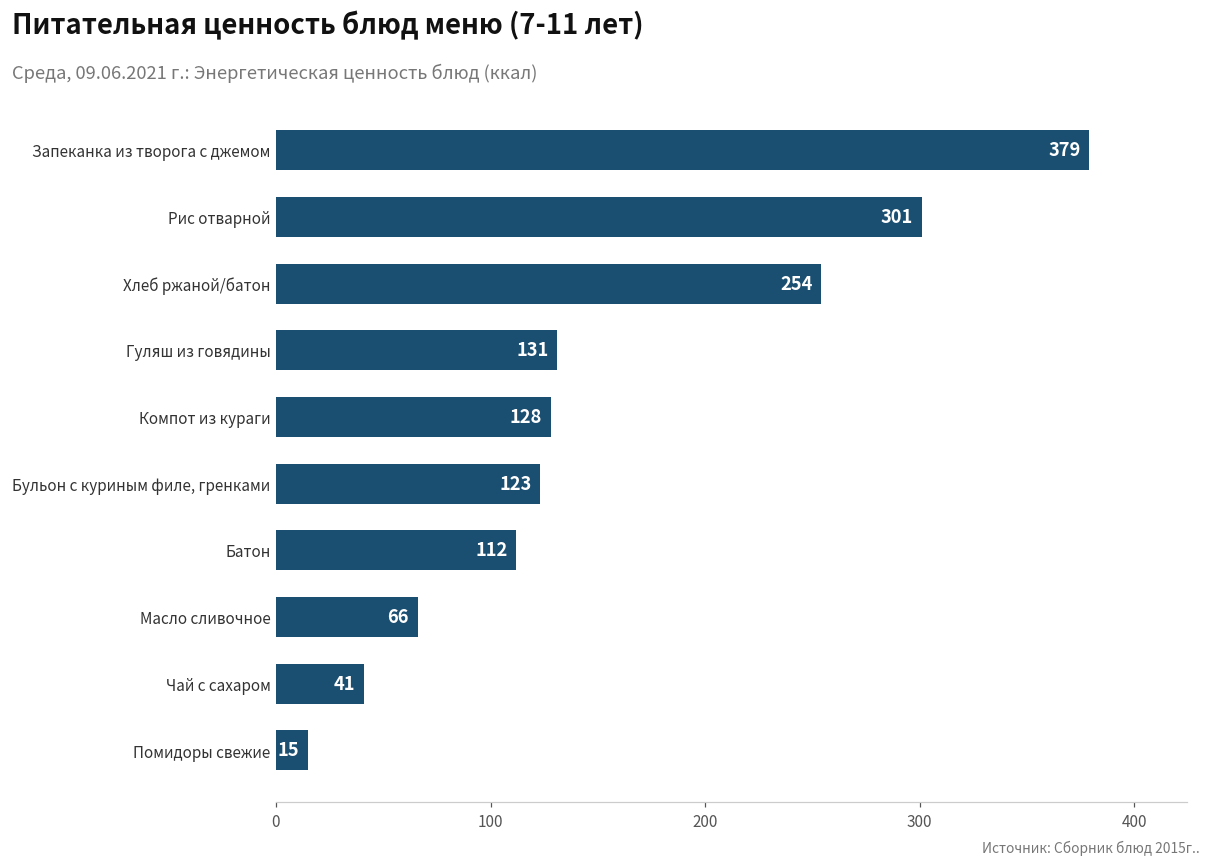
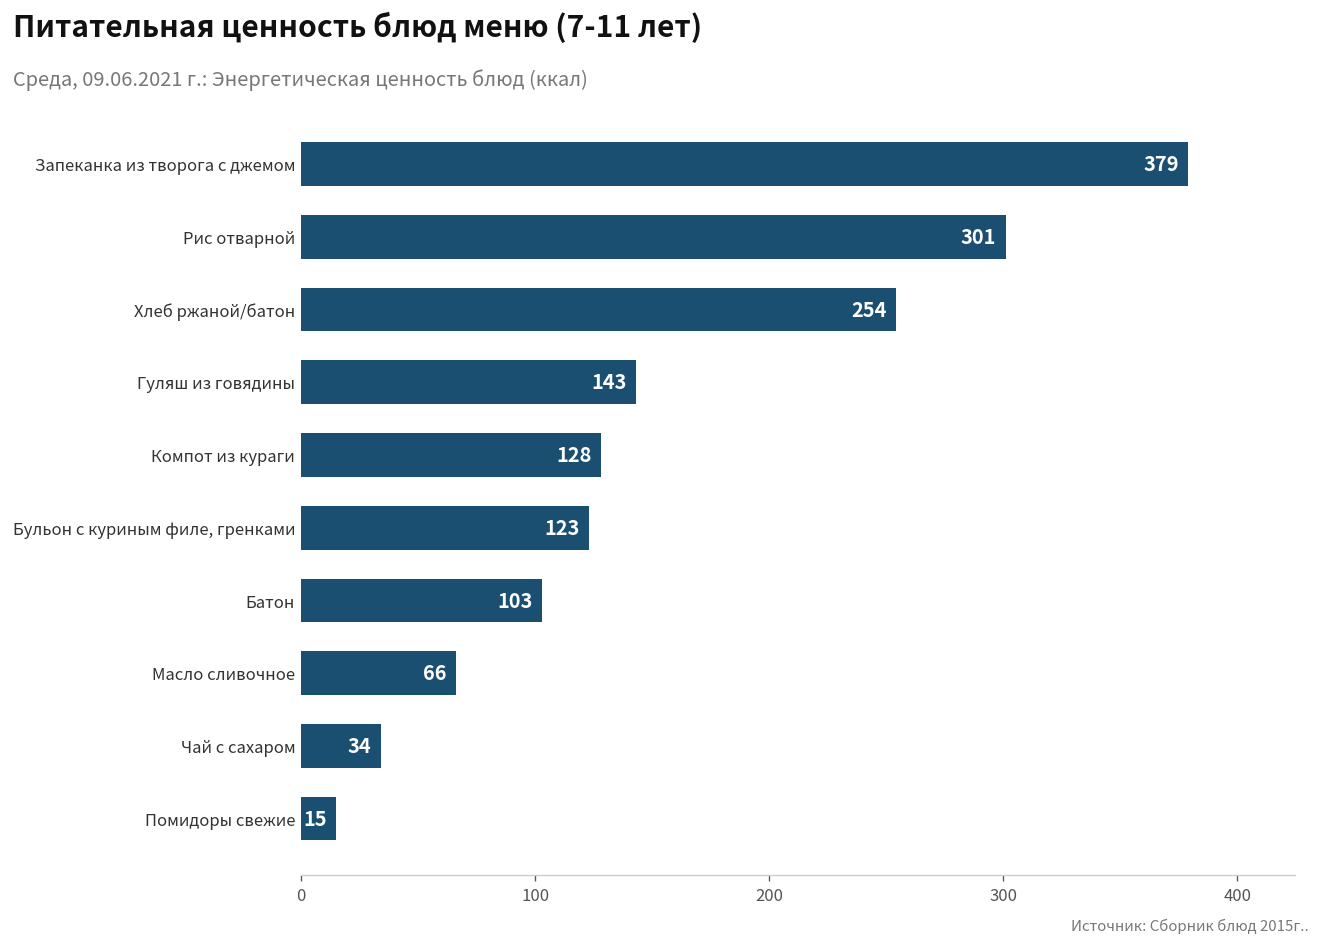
  {
    "Запеканка из творога с джемом": 379,
    "Рис отварной": 301,
    "Хлеб ржаной/батон": 254,
-   "Гуляш из говядины": 131,
+   "Гуляш из говядины": 143,
    "Компот из кураги": 128,
    "Бульон с куриным филе, гренками": 123,
-   "Батон": 112,
+   "Батон": 103,
    "Масло сливочное": 66,
-   "Чай с сахаром": 41,
+   "Чай с сахаром": 34,
    "Помидоры свежие": 15
  }
